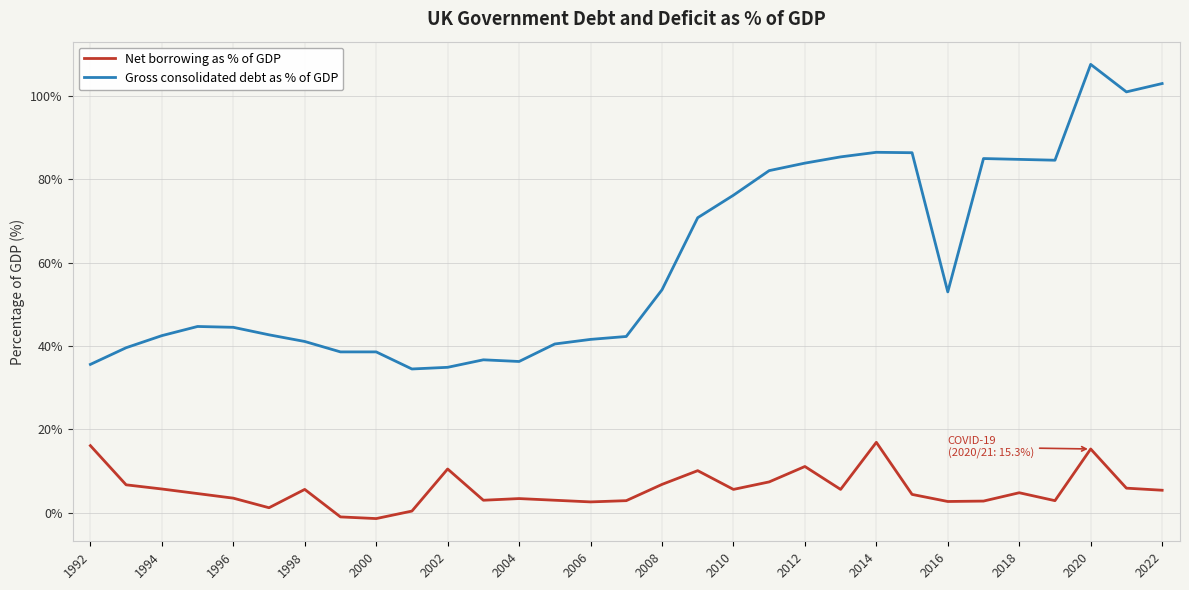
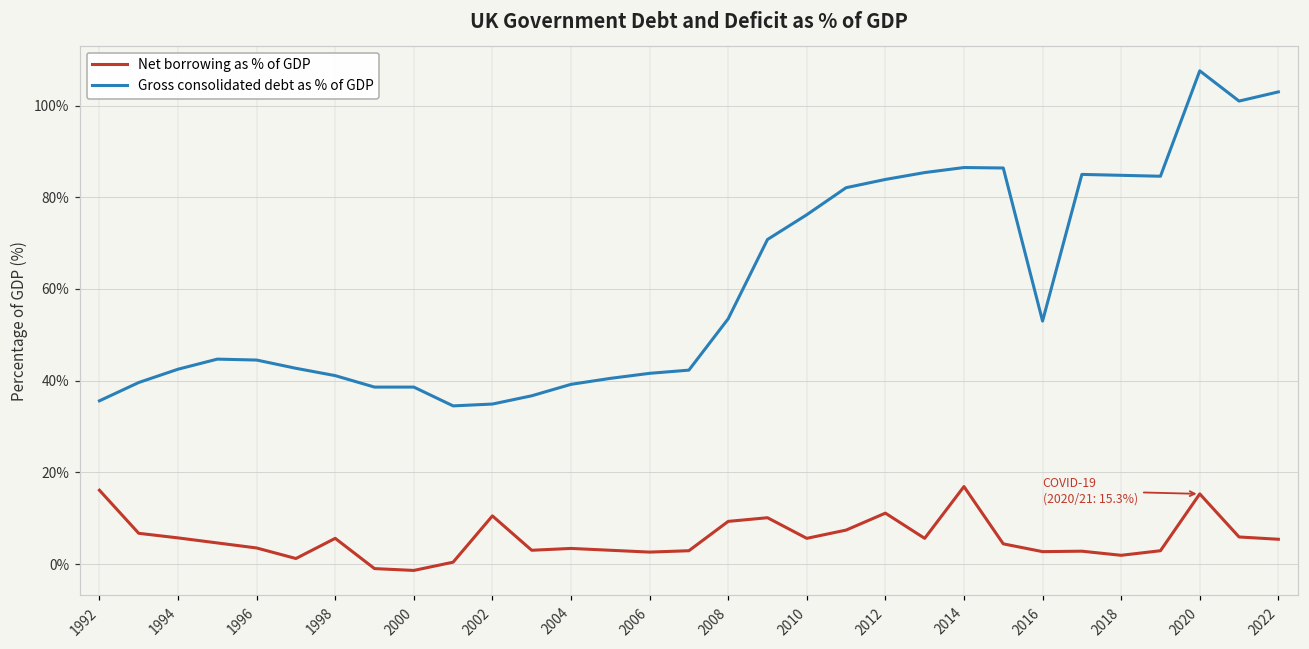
  {
    "Net borrowing as % of GDP": {
      "1992": "16%",
      "1994": "6%",
      "1996": "4%",
      "1998": "6%",
      "2000": "-1%",
      "2002": "11%",
      "2004": "3%",
      "2006": "3%",
-     "2008": "7%",
+     "2008": "9%",
      "2010": "6%",
      "2012": "11%",
      "2014": "17%",
      "2016": "3%",
-     "2018": "5%",
+     "2018": "2%",
      "2022": "5%"
    },
    "Gross consolidated debt as % of GDP": {
      "1992": "36%",
      "1994": "43%",
      "1996": "45%",
      "1998": "41%",
      "2000": "39%",
      "2002": "35%",
-     "2004": "36%",
+     "2004": "39%",
      "2006": "42%",
      "2008": "54%",
      "2010": "76%",
      "2012": "84%",
      "2014": "87%",
      "2016": "53%",
      "2018": "85%",
      "2020": "108%",
      "2022": "103%"
    }
  }
